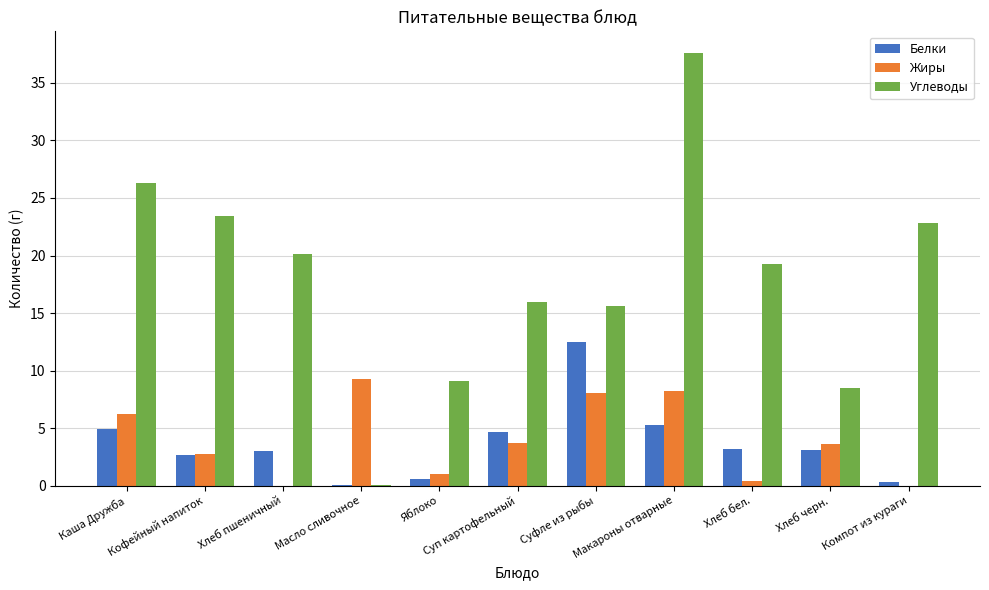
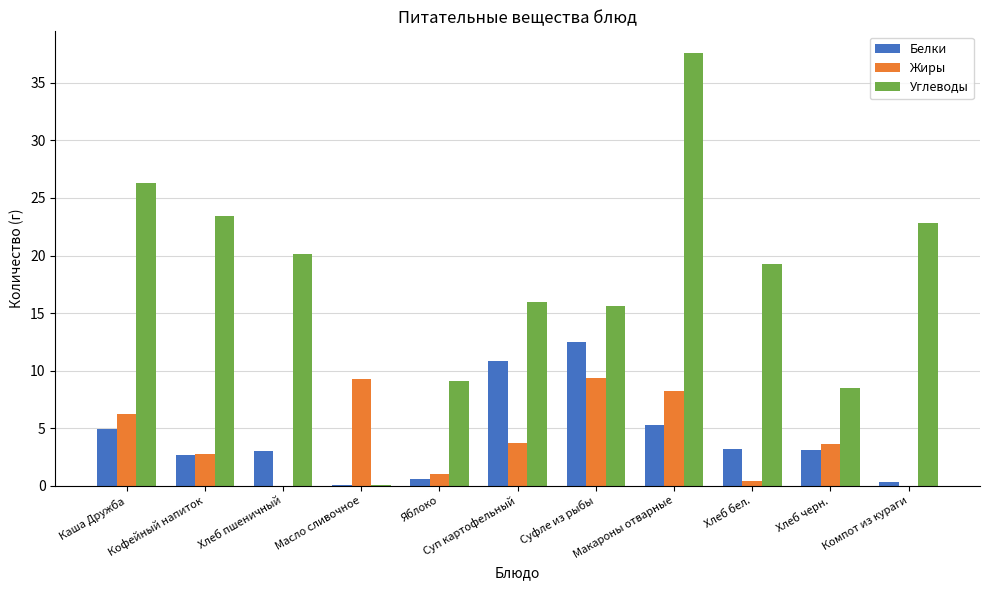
  {
    "Белки": {
      "Каша Дружба": 4.9,
      "Кофейный напиток": 2.7,
      "Хлеб пшеничный": 3.0,
      "Яблоко": 0.6,
-     "Суп картофельный": 4.7,
+     "Суп картофельный": 10.8,
      "Суфле из рыбы": 12.5,
      "Макароны отварные": 5.3,
      "Хлеб бел.": 3.2,
      "Хлеб черн.": 3.1,
      "Компот из кураги": 0.3
    },
    "Жиры": {
      "Каша Дружба": 6.2,
      "Кофейный напиток": 2.8,
      "Хлеб пшеничный": 0.0,
      "Масло сливочное": 9.3,
      "Яблоко": 1.0,
      "Суп картофельный": 3.7,
-     "Суфле из рыбы": 8.1,
+     "Суфле из рыбы": 9.4,
      "Макароны отварные": 8.2,
      "Хлеб бел.": 0.4,
      "Хлеб черн.": 3.6,
      "Компот из кураги": 0.0
    },
    "Углеводы": {
      "Каша Дружба": 26.3,
      "Кофейный напиток": 23.4,
      "Хлеб пшеничный": 20.1,
      "Яблоко": 9.1,
      "Суп картофельный": 16.0,
      "Суфле из рыбы": 15.6,
      "Макароны отварные": 37.6,
      "Хлеб бел.": 19.3,
      "Хлеб черн.": 8.5,
      "Компот из кураги": 22.8
    }
  }
